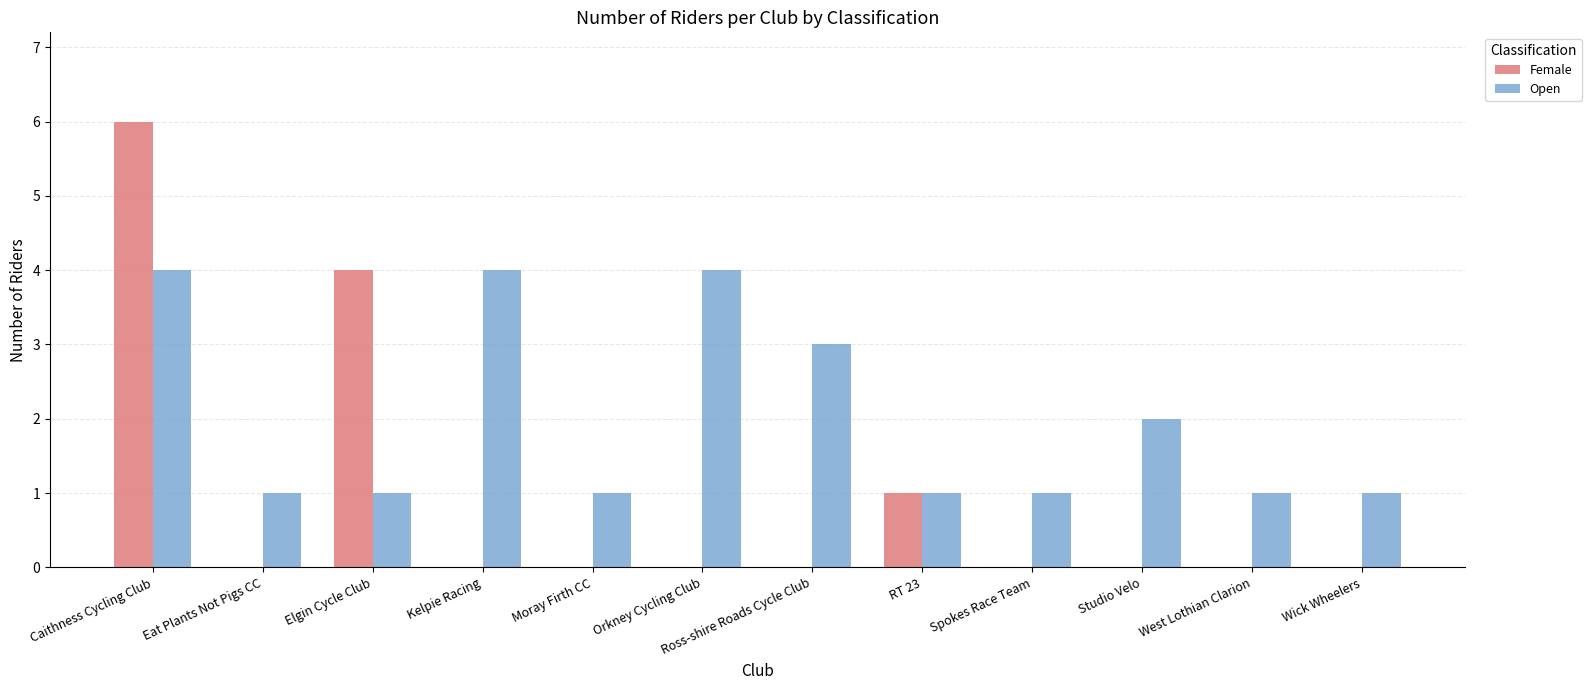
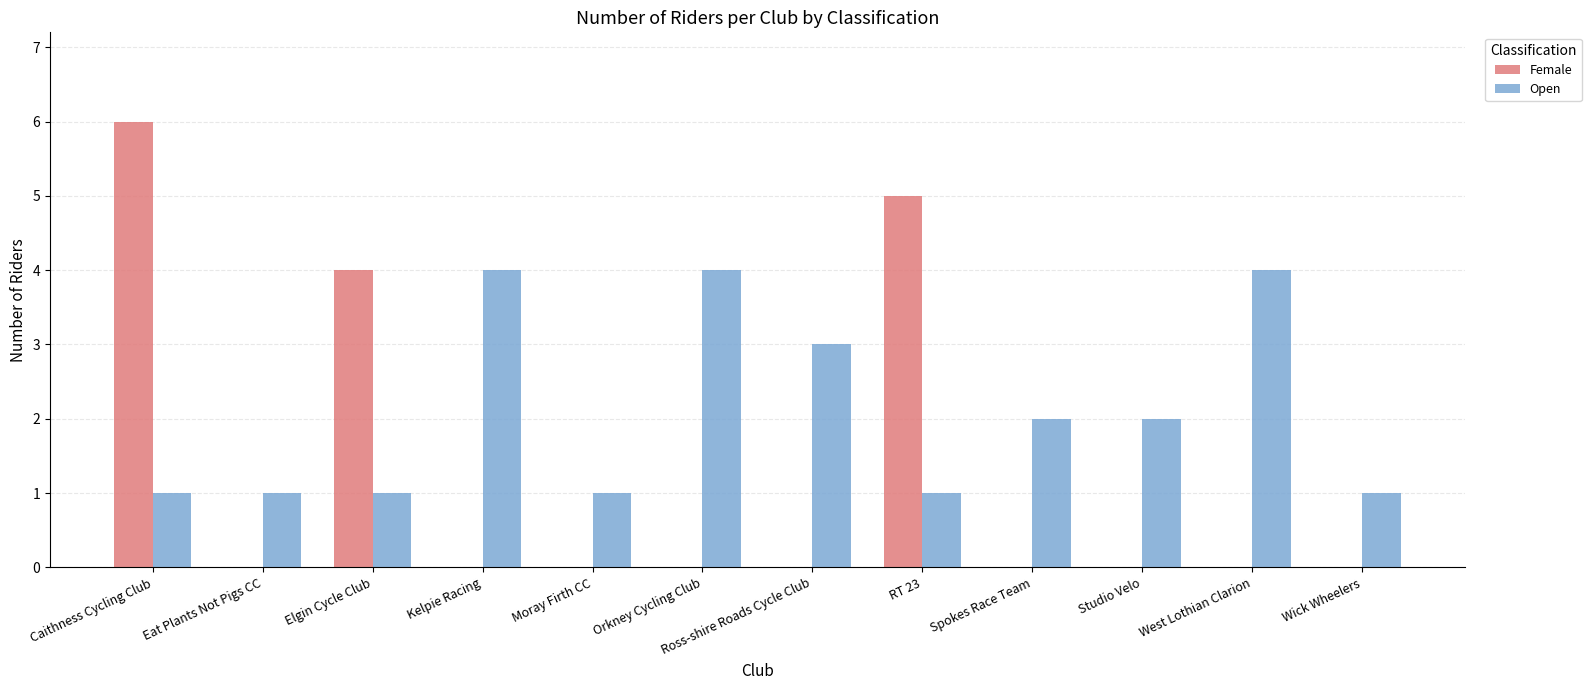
  {
    "Female": {
      "Caithness Cycling Club": 6,
      "Eat Plants Not Pigs CC": 0,
      "Elgin Cycle Club": 4,
      "Kelpie Racing": 0,
      "Moray Firth CC": 0,
      "Orkney Cycling Club": 0,
      "Ross-shire Roads Cycle Club": 0,
-     "RT 23": 1,
+     "RT 23": 5,
      "Spokes Race Team": 0,
      "Studio Velo": 0,
      "West Lothian Clarion": 0,
      "Wick Wheelers": 0
    },
    "Open": {
-     "Caithness Cycling Club": 4,
+     "Caithness Cycling Club": 1,
      "Eat Plants Not Pigs CC": 1,
      "Elgin Cycle Club": 1,
      "Kelpie Racing": 4,
      "Moray Firth CC": 1,
      "Orkney Cycling Club": 4,
      "Ross-shire Roads Cycle Club": 3,
      "RT 23": 1,
-     "Spokes Race Team": 1,
+     "Spokes Race Team": 2,
      "Studio Velo": 2,
-     "West Lothian Clarion": 1,
+     "West Lothian Clarion": 4,
      "Wick Wheelers": 1
    }
  }
